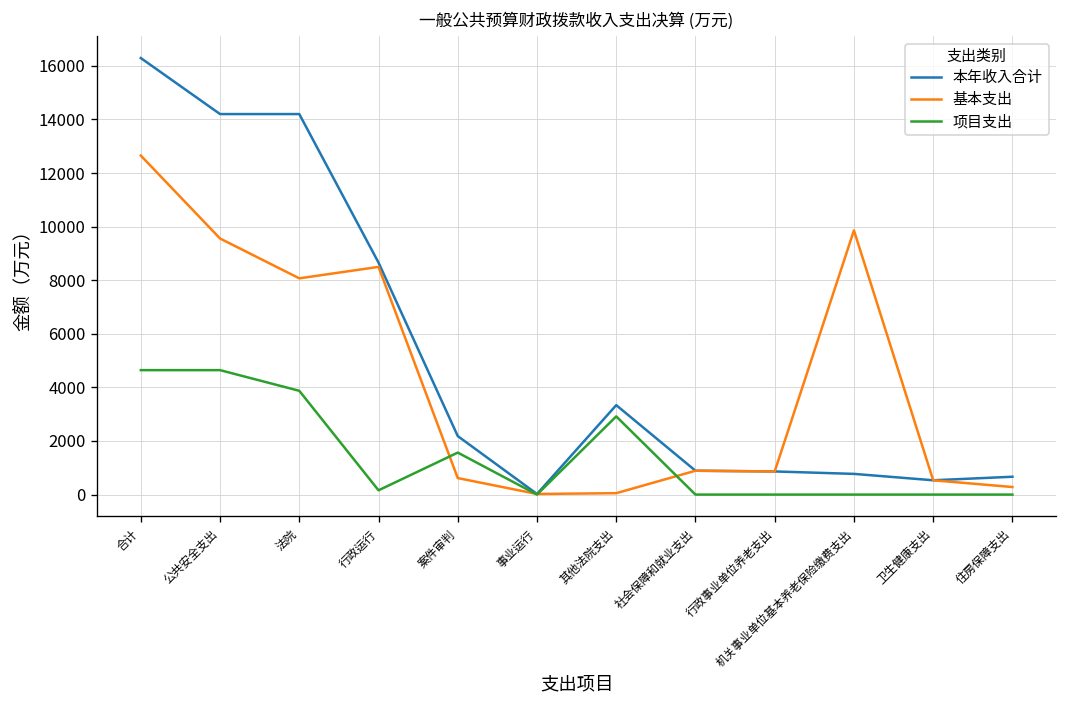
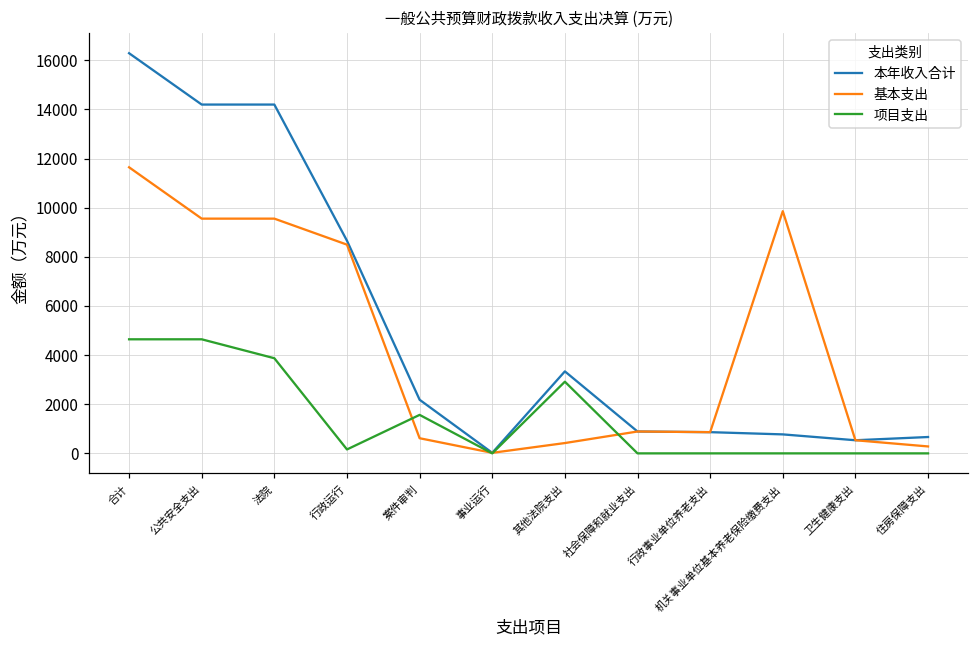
  {
    "本年收入合计": {
      "合计": 16300,
      "公共安全支出": 14200,
      "法院": 14200,
      "行政运行": 8700,
      "案件审判": 2200,
      "其他法院支出": 3300,
      "机关事业单位基本养老保险缴费支出": 800,
      "住房保障支出": 700
    },
    "基本支出": {
-     "合计": 12700,
+     "合计": 11600,
      "公共安全支出": 9600,
-     "法院": 8100,
+     "法院": 9600,
      "行政运行": 8500,
      "案件审判": 600,
-     "其他法院支出": 100,
+     "其他法院支出": 400,
      "机关事业单位基本养老保险缴费支出": 9900,
      "住房保障支出": 300
    },
    "项目支出": {
      "合计": 4600,
      "公共安全支出": 4600,
      "法院": 3900,
      "行政运行": 200,
      "案件审判": 1600,
      "其他法院支出": 2900,
      "社会保障和就业支出": 0,
      "行政事业单位养老支出": 0,
      "机关事业单位基本养老保险缴费支出": 0,
      "卫生健康支出": 0,
      "住房保障支出": 0
    }
  }
